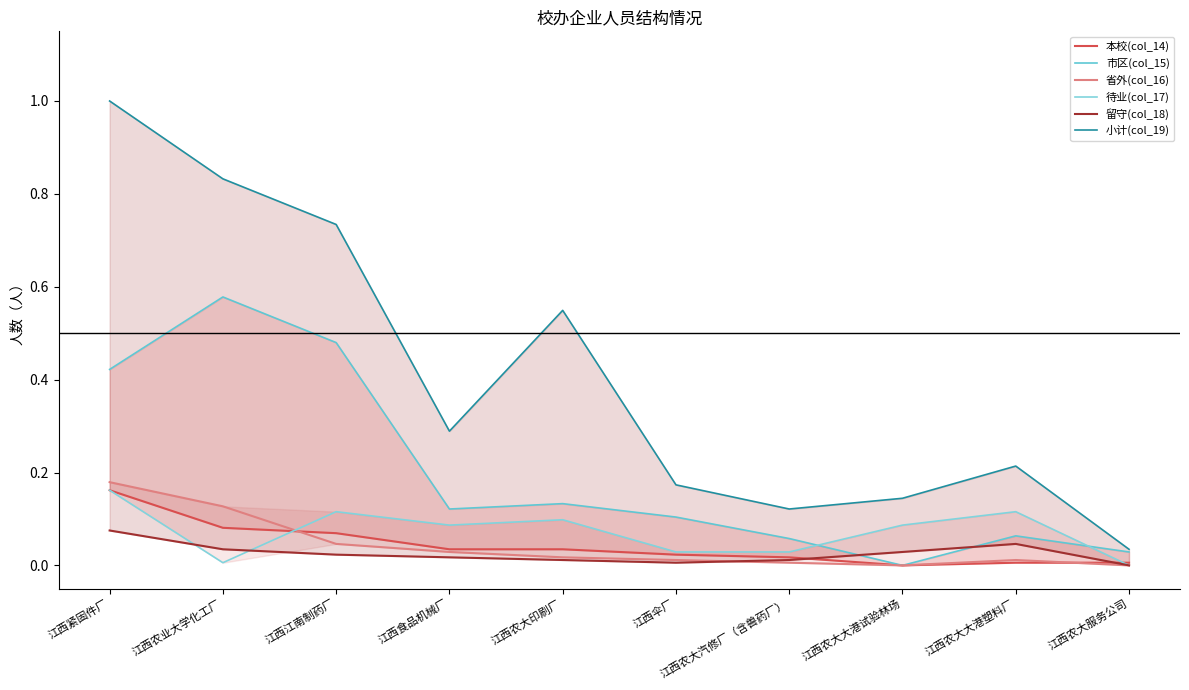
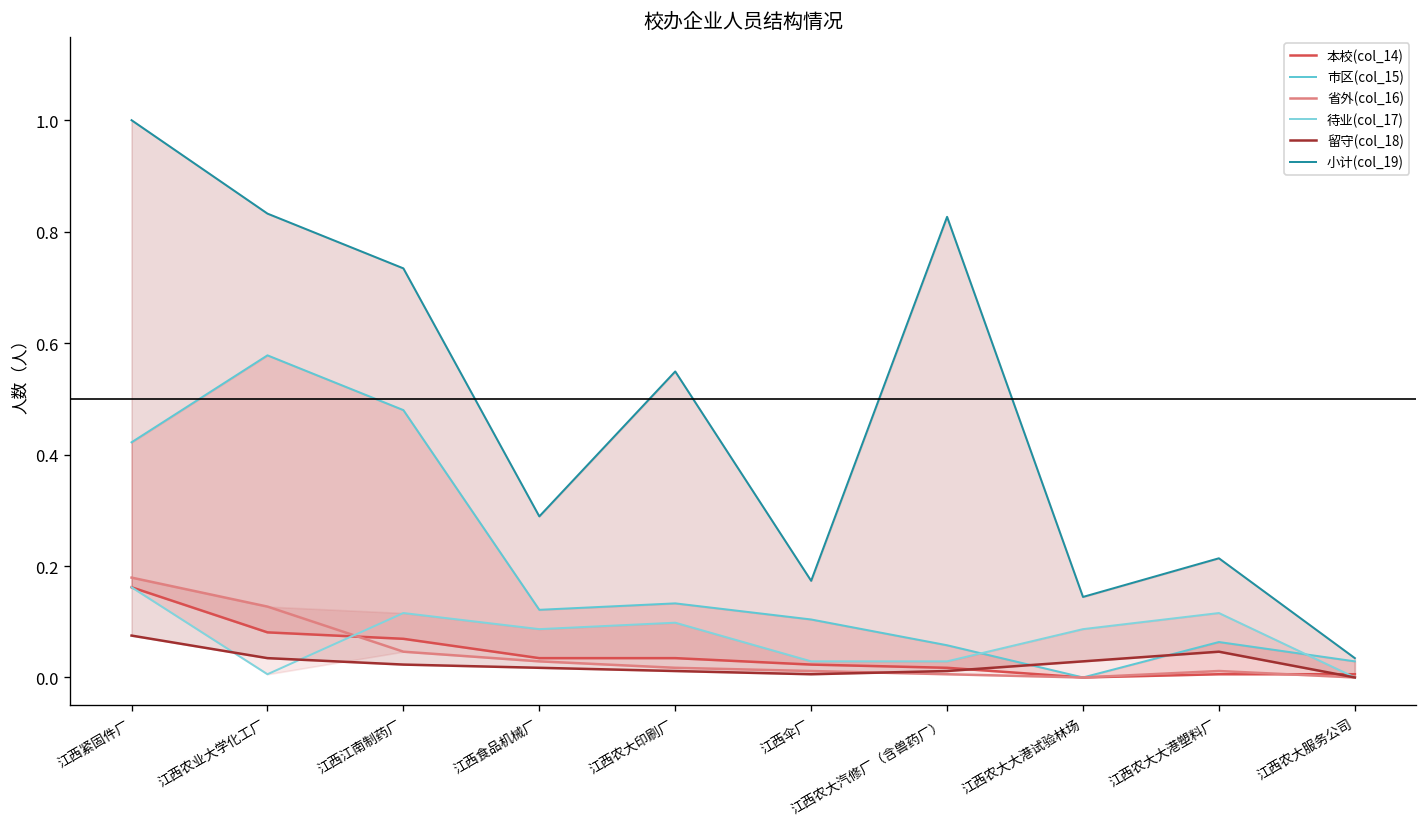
  {
    "本校(col_14)": {
      "江西农业大学化工厂": 0.08,
      "江西江南制药厂": 0.07,
      "江西食品机械厂": 0.03,
      "江西农大印刷厂": 0.03,
      "江西伞厂": 0.02,
      "江西农大汽修厂（含兽药厂）": 0.02,
      "江西农大大港塑料厂": 0.01,
      "江西农大服务公司": 0.01
    },
    "留守(col_18)": {
      "江西紧固件厂": 0.08,
      "江西农业大学化工厂": 0.03,
      "江西江南制药厂": 0.02,
      "江西食品机械厂": 0.02,
      "江西农大印刷厂": 0.01,
      "江西伞厂": 0.01,
      "江西农大汽修厂（含兽药厂）": 0.01,
      "江西农大大港试验林场": 0.03,
      "江西农大大港塑料厂": 0.05
    },
    "小计(col_19)": {
      "江西紧固件厂": 1.00,
      "江西农业大学化工厂": 0.83,
      "江西江南制药厂": 0.73,
      "江西食品机械厂": 0.29,
      "江西农大印刷厂": 0.55,
      "江西伞厂": 0.17,
-     "江西农大汽修厂（含兽药厂）": 0.12,
+     "江西农大汽修厂（含兽药厂）": 0.83,
      "江西农大大港试验林场": 0.14,
      "江西农大大港塑料厂": 0.21,
      "江西农大服务公司": 0.03
    }
  }
